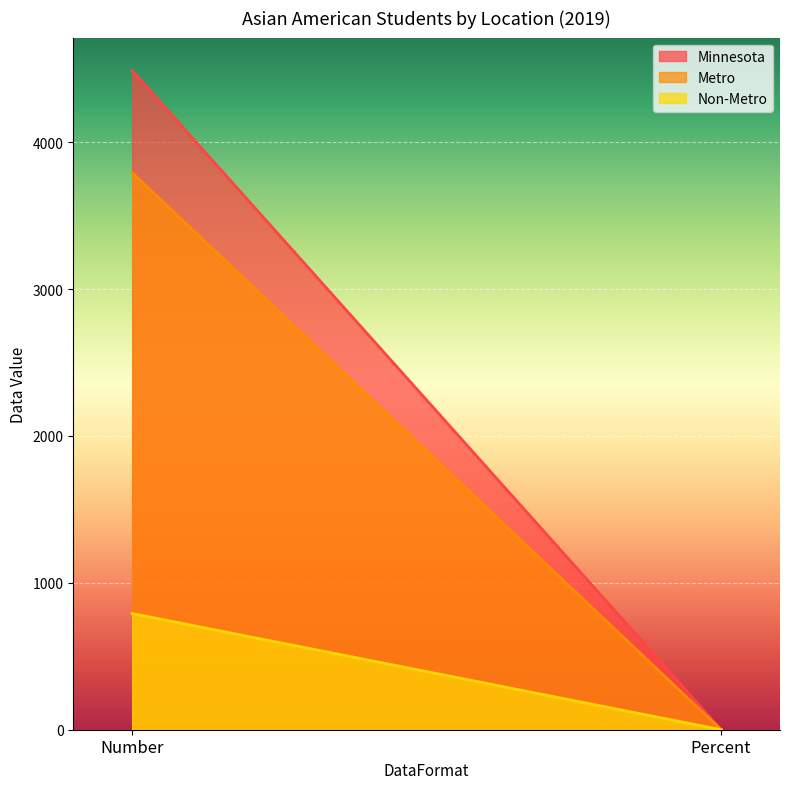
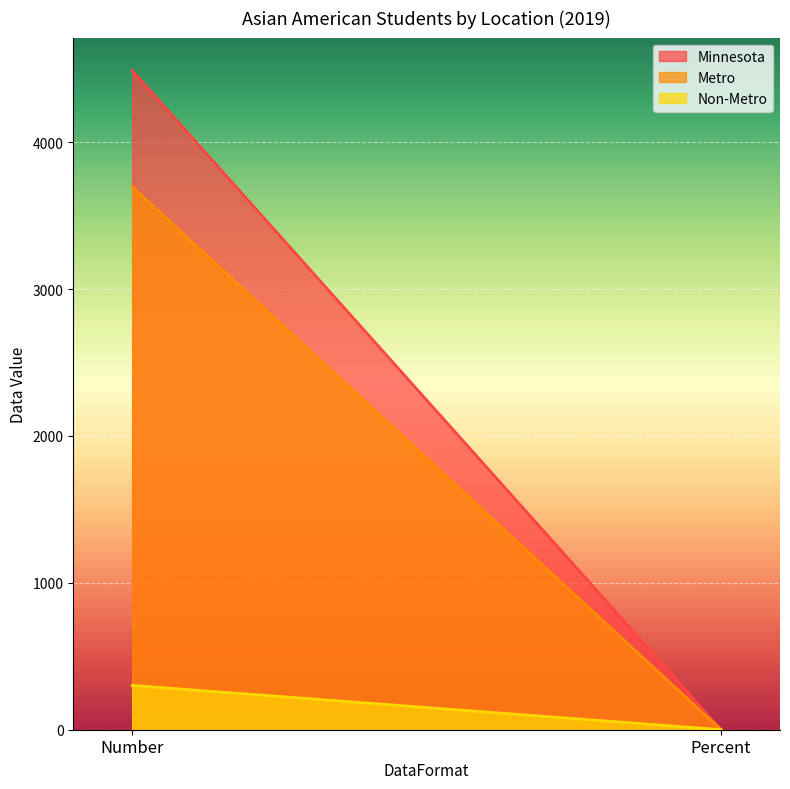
  {
    "Minnesota": {
      "Number": 4490
    },
    "Metro": {
-     "Number": 3790
+     "Number": 3700
    },
    "Non-Metro": {
-     "Number": 790
+     "Number": 300
    }
  }
